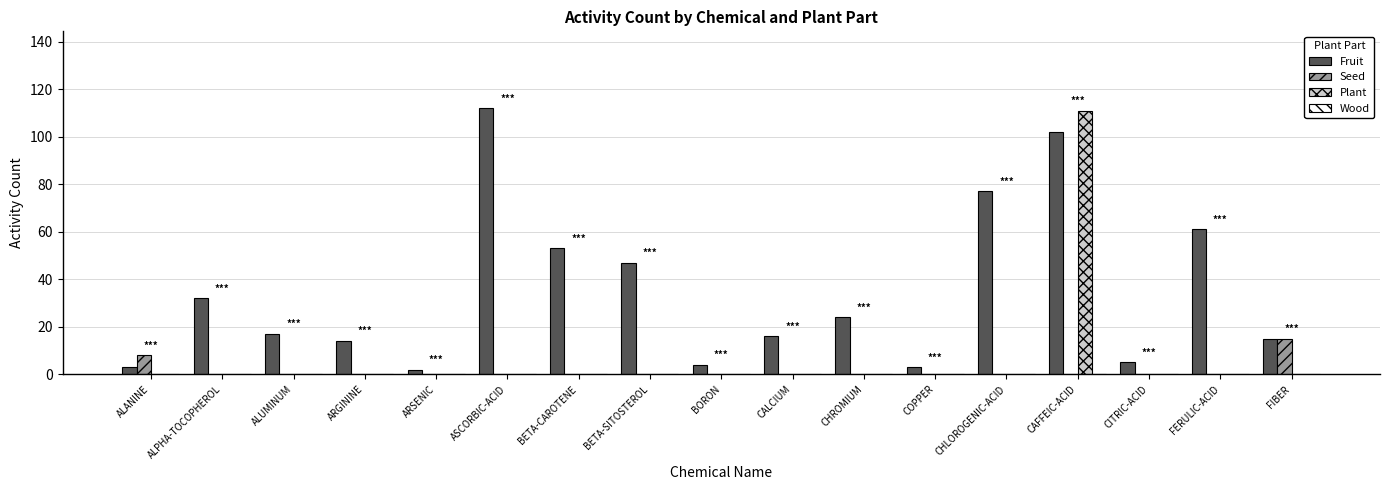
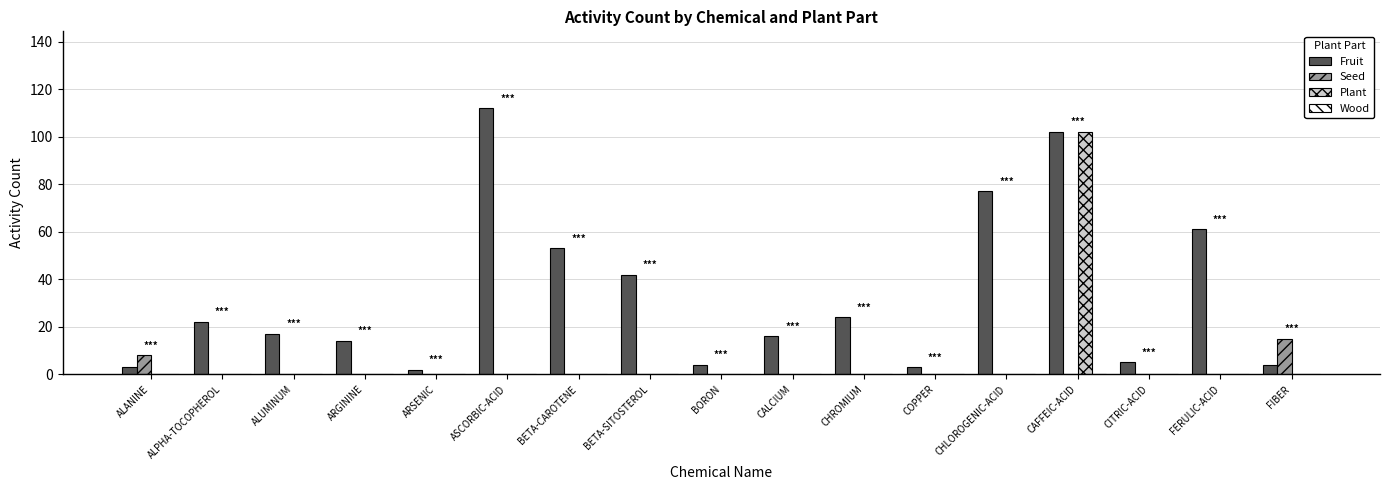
  {
    "Fruit": {
      "ALANINE": 3,
-     "ALPHA-TOCOPHEROL": 32,
+     "ALPHA-TOCOPHEROL": 22,
      "ALUMINUM": 17,
      "ARGININE": 14,
      "ARSENIC": 2,
      "ASCORBIC-ACID": 112,
      "BETA-CAROTENE": 53,
-     "BETA-SITOSTEROL": 47,
+     "BETA-SITOSTEROL": 42,
      "BORON": 4,
      "CALCIUM": 16,
      "CHROMIUM": 24,
      "COPPER": 3,
      "CHLOROGENIC-ACID": 77,
      "CAFFEIC-ACID": 102,
      "CITRIC-ACID": 5,
      "FERULIC-ACID": 61,
-     "FIBER": 15
+     "FIBER": 4
    },
    "Seed": {
      "ALANINE": 8,
      "ALPHA-TOCOPHEROL": 0,
      "ALUMINUM": 0,
      "ARGININE": 0,
      "ARSENIC": 0,
      "ASCORBIC-ACID": 0,
      "BETA-CAROTENE": 0,
      "BETA-SITOSTEROL": 0,
      "BORON": 0,
      "CALCIUM": 0,
      "CHROMIUM": 0,
      "COPPER": 0,
      "CHLOROGENIC-ACID": 0,
      "CAFFEIC-ACID": 0,
      "CITRIC-ACID": 0,
      "FERULIC-ACID": 0,
      "FIBER": 15
    },
    "Plant": {
      "ALANINE": 0,
      "ALPHA-TOCOPHEROL": 0,
      "ALUMINUM": 0,
      "ARGININE": 0,
      "ARSENIC": 0,
      "ASCORBIC-ACID": 0,
      "BETA-CAROTENE": 0,
      "BETA-SITOSTEROL": 0,
      "BORON": 0,
      "CALCIUM": 0,
      "CHROMIUM": 0,
      "COPPER": 0,
      "CHLOROGENIC-ACID": 0,
-     "CAFFEIC-ACID": 111,
+     "CAFFEIC-ACID": 102,
      "CITRIC-ACID": 0,
      "FERULIC-ACID": 0,
      "FIBER": 0
    },
    "Wood": {
      "ALANINE": 0,
      "ALPHA-TOCOPHEROL": 0,
      "ALUMINUM": 0,
      "ARGININE": 0,
      "ARSENIC": 0,
      "ASCORBIC-ACID": 0,
      "BETA-CAROTENE": 0,
      "BETA-SITOSTEROL": 0,
      "BORON": 0,
      "CALCIUM": 0,
      "CHROMIUM": 0,
      "COPPER": 0,
      "CHLOROGENIC-ACID": 0,
      "CAFFEIC-ACID": 0,
      "CITRIC-ACID": 0,
      "FERULIC-ACID": 0,
      "FIBER": 0
    }
  }
